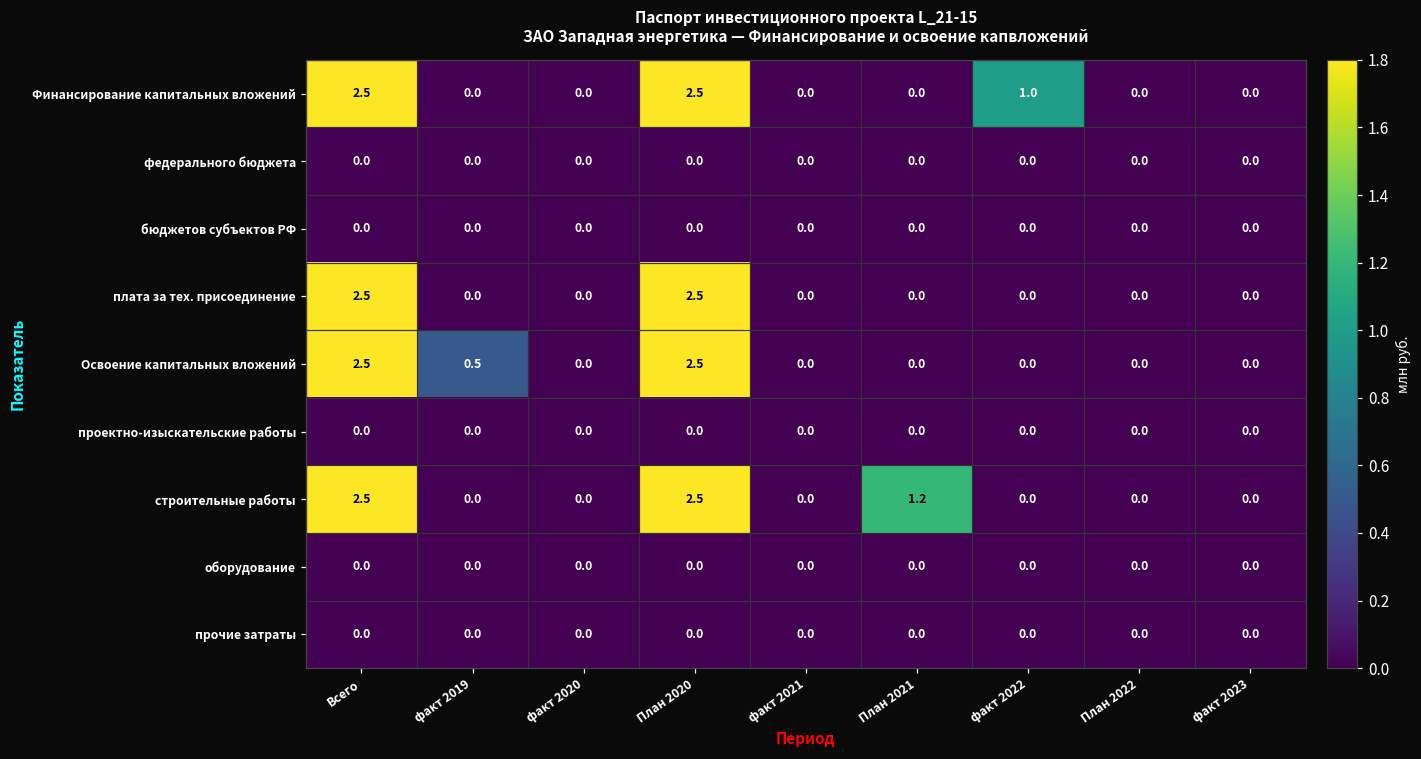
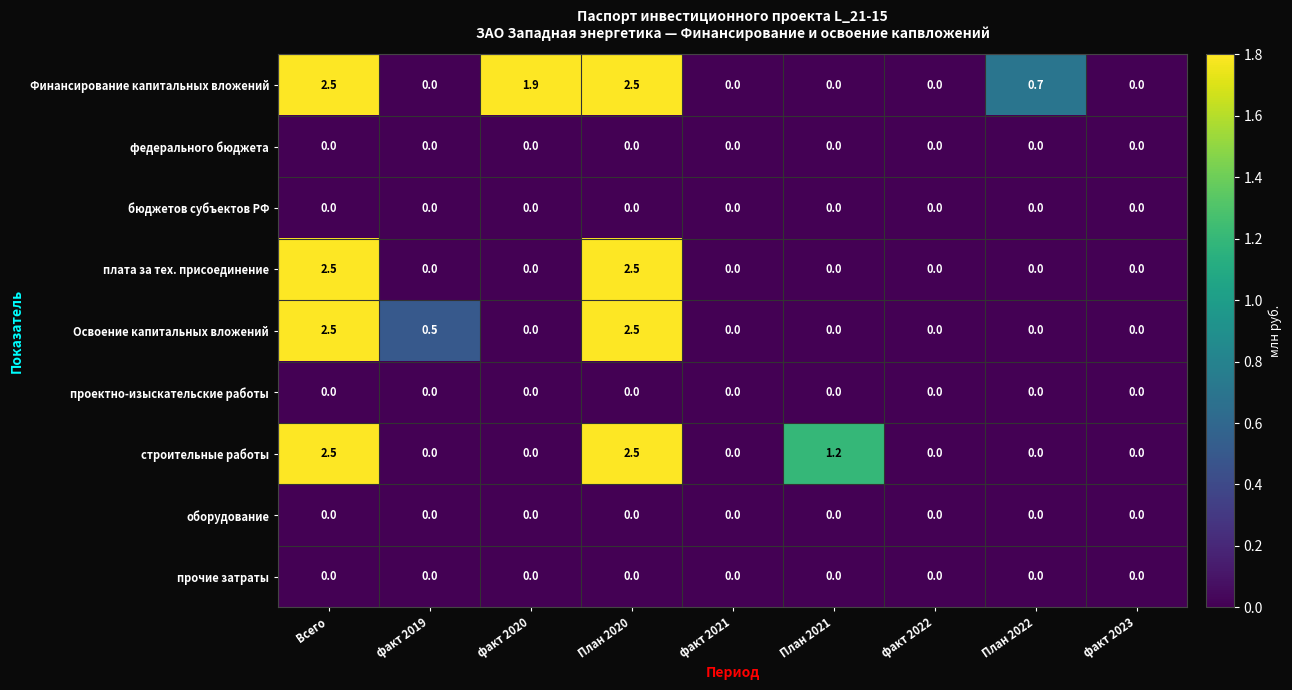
  {
    "Финансирование капитальных вложений": {
      "Всего": 2.5,
      "факт 2019": 0.0,
-     "факт 2020": 0.0,
+     "факт 2020": 1.9,
      "План 2020": 2.5,
      "факт 2021": 0.0,
      "План 2021": 0.0,
-     "факт 2022": 1.0,
-     "План 2022": 0.0,
+     "факт 2022": 0.0,
+     "План 2022": 0.7,
      "факт 2023": 0.0
    },
    "федерального бюджета": {
      "Всего": 0.0,
      "факт 2019": 0.0,
      "факт 2020": 0.0,
      "План 2020": 0.0,
      "факт 2021": 0.0,
      "План 2021": 0.0,
      "факт 2022": 0.0,
      "План 2022": 0.0,
      "факт 2023": 0.0
    },
    "бюджетов субъектов РФ": {
      "Всего": 0.0,
      "факт 2019": 0.0,
      "факт 2020": 0.0,
      "План 2020": 0.0,
      "факт 2021": 0.0,
      "План 2021": 0.0,
      "факт 2022": 0.0,
      "План 2022": 0.0,
      "факт 2023": 0.0
    },
    "плата за тех. присоединение": {
      "Всего": 2.5,
      "факт 2019": 0.0,
      "факт 2020": 0.0,
      "План 2020": 2.5,
      "факт 2021": 0.0,
      "План 2021": 0.0,
      "факт 2022": 0.0,
      "План 2022": 0.0,
      "факт 2023": 0.0
    },
    "Освоение капитальных вложений": {
      "Всего": 2.5,
      "факт 2019": 0.5,
      "факт 2020": 0.0,
      "План 2020": 2.5,
      "факт 2021": 0.0,
      "План 2021": 0.0,
      "факт 2022": 0.0,
      "План 2022": 0.0,
      "факт 2023": 0.0
    },
    "проектно-изыскательские работы": {
      "Всего": 0.0,
      "факт 2019": 0.0,
      "факт 2020": 0.0,
      "План 2020": 0.0,
      "факт 2021": 0.0,
      "План 2021": 0.0,
      "факт 2022": 0.0,
      "План 2022": 0.0,
      "факт 2023": 0.0
    },
    "строительные работы": {
      "Всего": 2.5,
      "факт 2019": 0.0,
      "факт 2020": 0.0,
      "План 2020": 2.5,
      "факт 2021": 0.0,
      "План 2021": 1.2,
      "факт 2022": 0.0,
      "План 2022": 0.0,
      "факт 2023": 0.0
    },
    "оборудование": {
      "Всего": 0.0,
      "факт 2019": 0.0,
      "факт 2020": 0.0,
      "План 2020": 0.0,
      "факт 2021": 0.0,
      "План 2021": 0.0,
      "факт 2022": 0.0,
      "План 2022": 0.0,
      "факт 2023": 0.0
    },
    "прочие затраты": {
      "Всего": 0.0,
      "факт 2019": 0.0,
      "факт 2020": 0.0,
      "План 2020": 0.0,
      "факт 2021": 0.0,
      "План 2021": 0.0,
      "факт 2022": 0.0,
      "План 2022": 0.0,
      "факт 2023": 0.0
    }
  }
